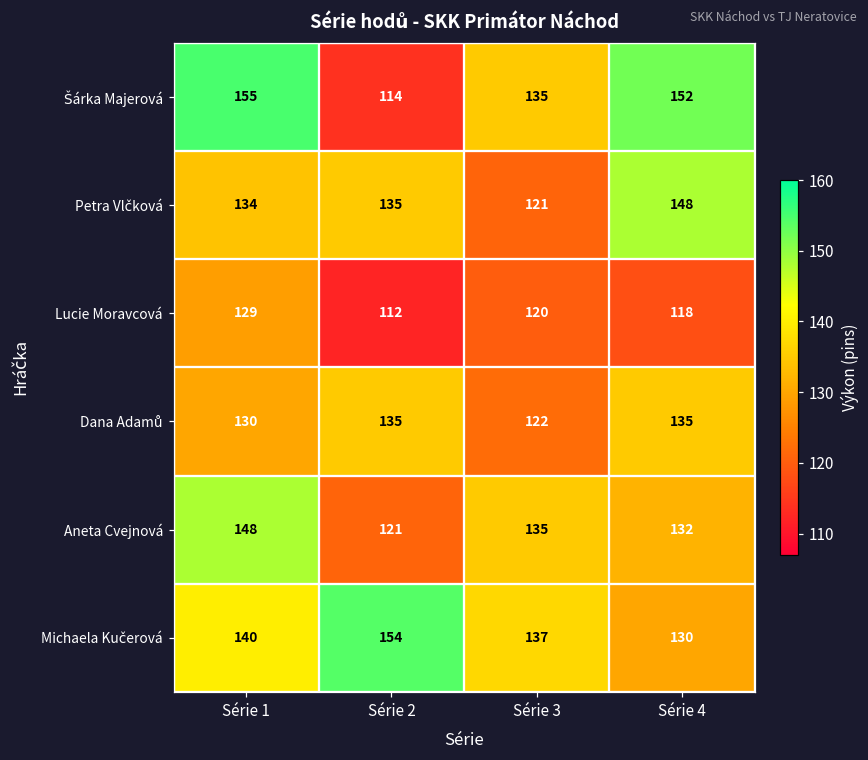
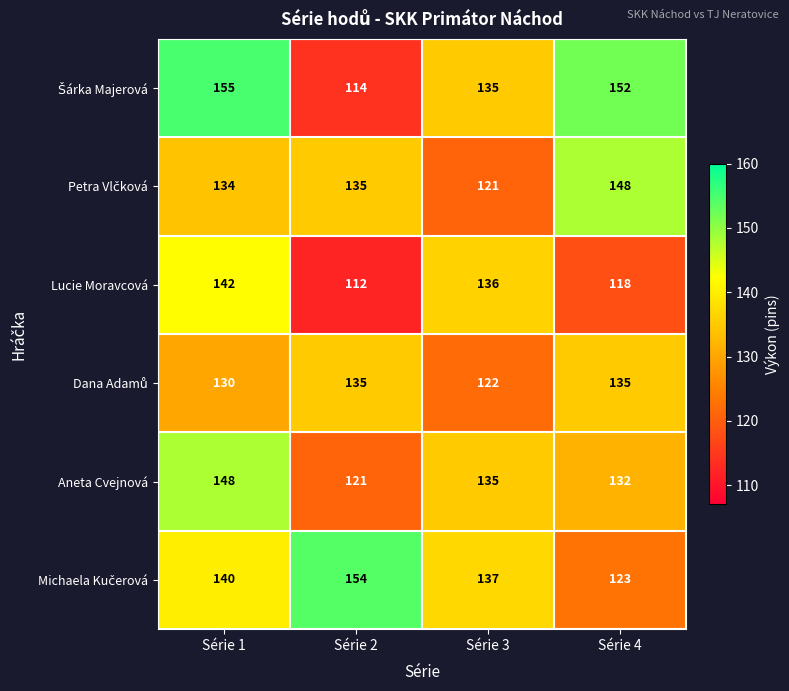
  {
    "Šárka Majerová": {
      "Série 1": 155,
      "Série 2": 114,
      "Série 3": 135,
      "Série 4": 152
    },
    "Petra Vlčková": {
      "Série 1": 134,
      "Série 2": 135,
      "Série 3": 121,
      "Série 4": 148
    },
    "Lucie Moravcová": {
-     "Série 1": 129,
+     "Série 1": 142,
      "Série 2": 112,
-     "Série 3": 120,
+     "Série 3": 136,
      "Série 4": 118
    },
    "Dana Adamů": {
      "Série 1": 130,
      "Série 2": 135,
      "Série 3": 122,
      "Série 4": 135
    },
    "Aneta Cvejnová": {
      "Série 1": 148,
      "Série 2": 121,
      "Série 3": 135,
      "Série 4": 132
    },
    "Michaela Kučerová": {
      "Série 1": 140,
      "Série 2": 154,
      "Série 3": 137,
-     "Série 4": 130
+     "Série 4": 123
    }
  }
